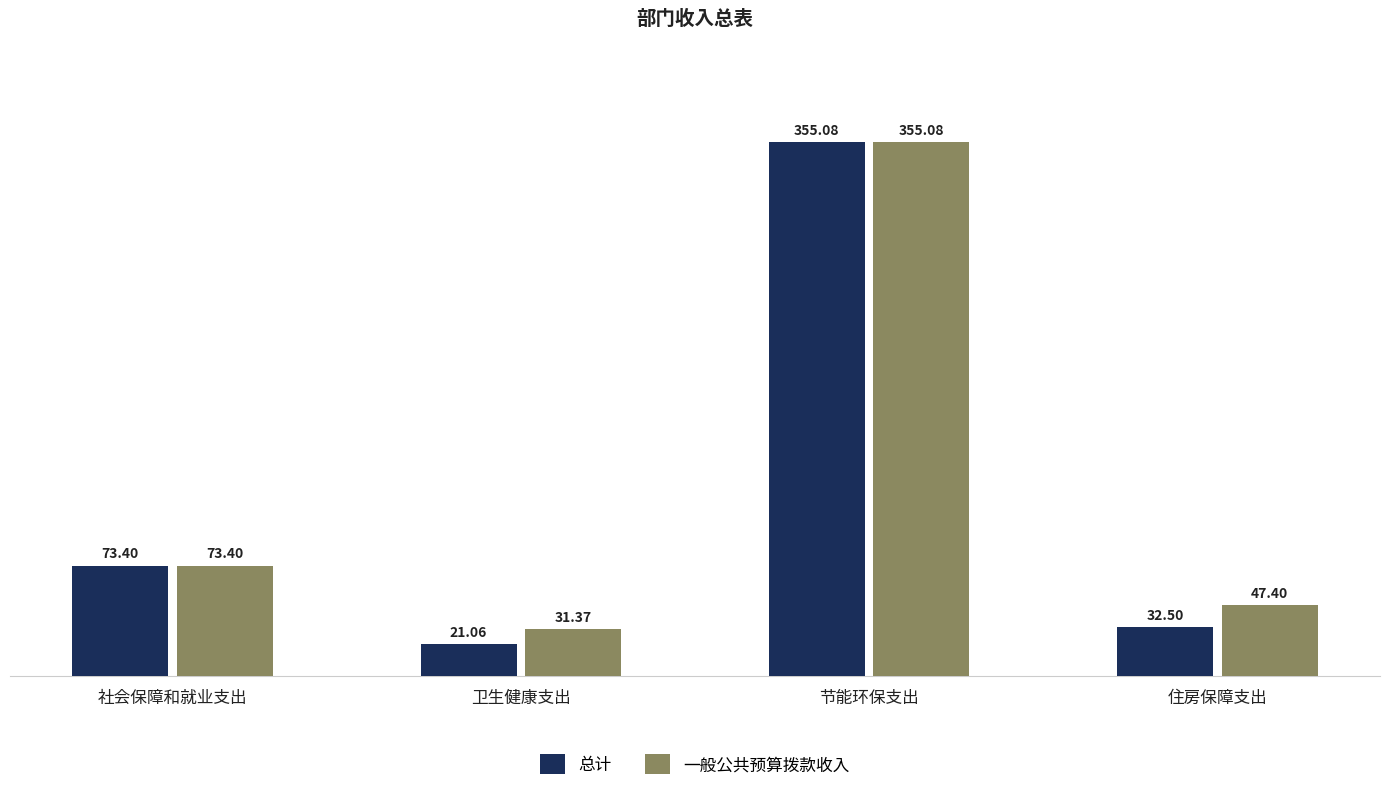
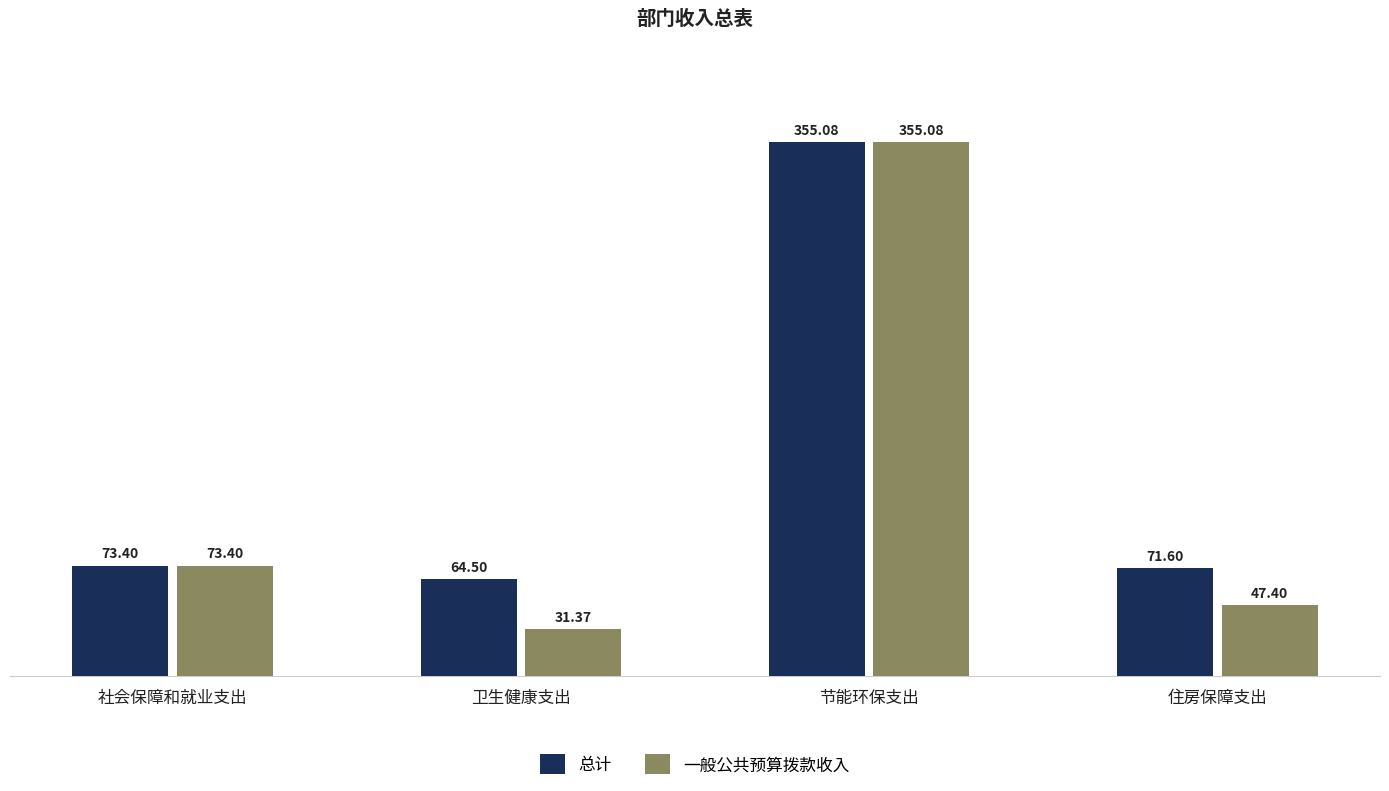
  {
    "总计": {
      "社会保障和就业支出": 73.40,
-     "卫生健康支出": 21.06,
+     "卫生健康支出": 64.50,
      "节能环保支出": 355.08,
-     "住房保障支出": 32.50
+     "住房保障支出": 71.60
    },
    "一般公共预算拨款收入": {
      "社会保障和就业支出": 73.40,
      "卫生健康支出": 31.37,
      "节能环保支出": 355.08,
      "住房保障支出": 47.40
    }
  }
